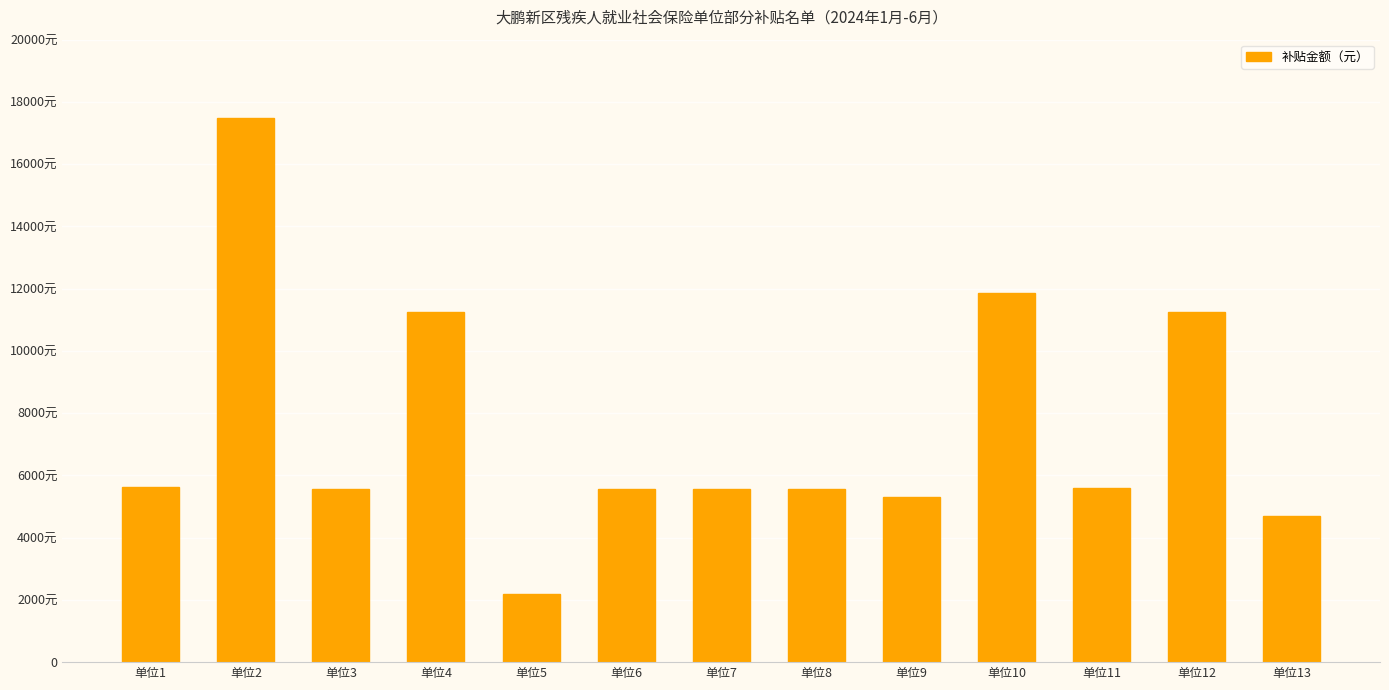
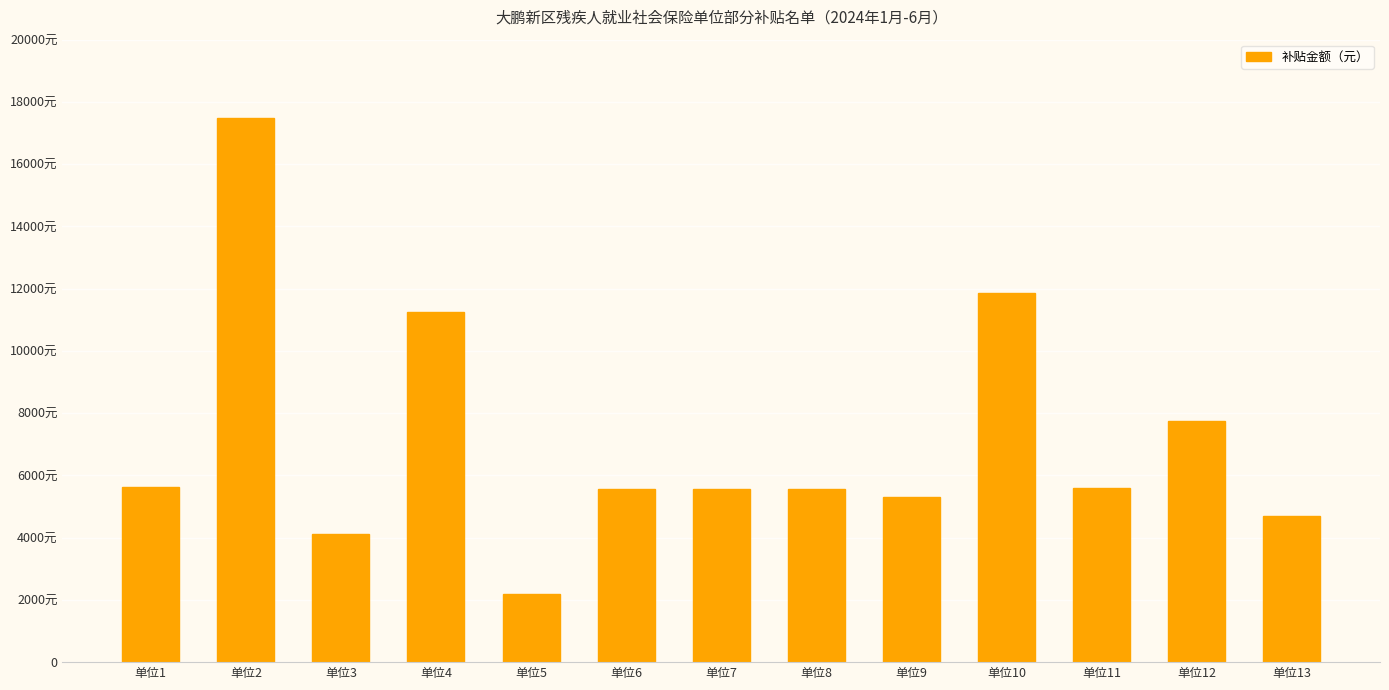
  {
    "单位1": "5600元",
    "单位2": "17500元",
-   "单位3": "5600元",
+   "单位3": "4100元",
    "单位4": "11300元",
    "单位5": "2200元",
    "单位6": "5600元",
    "单位7": "5600元",
    "单位8": "5600元",
    "单位9": "5300元",
    "单位10": "11900元",
    "单位11": "5600元",
-   "单位12": "11200元",
+   "单位12": "7700元",
    "单位13": "4700元"
  }
